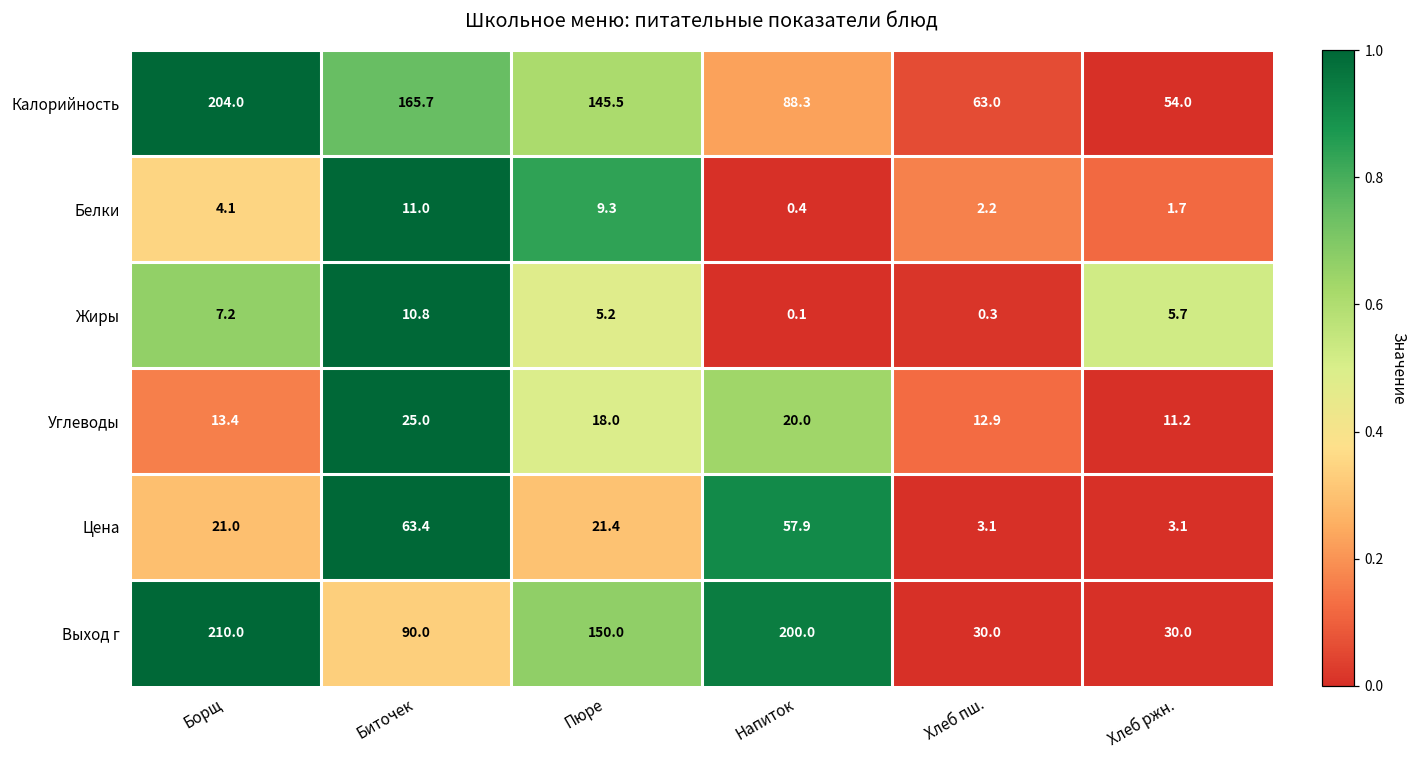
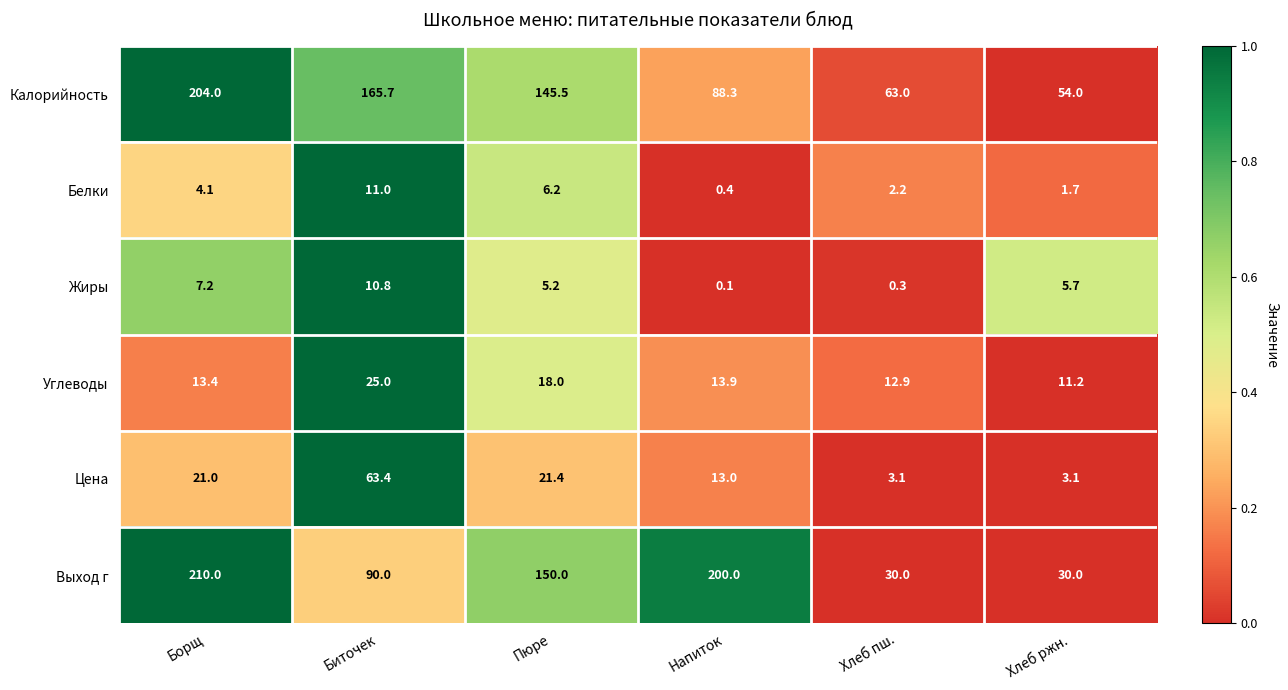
  {
    "Калорийность": {
      "Борщ": 204.0,
      "Биточек": 165.7,
      "Пюре": 145.5,
      "Напиток": 88.3,
      "Хлеб пш.": 63.0,
      "Хлеб ржн.": 54.0
    },
    "Белки": {
      "Борщ": 4.1,
      "Биточек": 11.0,
-     "Пюре": 9.3,
+     "Пюре": 6.2,
      "Напиток": 0.4,
      "Хлеб пш.": 2.2,
      "Хлеб ржн.": 1.7
    },
    "Жиры": {
      "Борщ": 7.2,
      "Биточек": 10.8,
      "Пюре": 5.2,
      "Напиток": 0.1,
      "Хлеб пш.": 0.3,
      "Хлеб ржн.": 5.7
    },
    "Углеводы": {
      "Борщ": 13.4,
      "Биточек": 25.0,
      "Пюре": 18.0,
-     "Напиток": 20.0,
+     "Напиток": 13.9,
      "Хлеб пш.": 12.9,
      "Хлеб ржн.": 11.2
    },
    "Цена": {
      "Борщ": 21.0,
      "Биточек": 63.4,
      "Пюре": 21.4,
-     "Напиток": 57.9,
+     "Напиток": 13.0,
      "Хлеб пш.": 3.1,
      "Хлеб ржн.": 3.1
    },
    "Выход г": {
      "Борщ": 210.0,
      "Биточек": 90.0,
      "Пюре": 150.0,
      "Напиток": 200.0,
      "Хлеб пш.": 30.0,
      "Хлеб ржн.": 30.0
    }
  }
